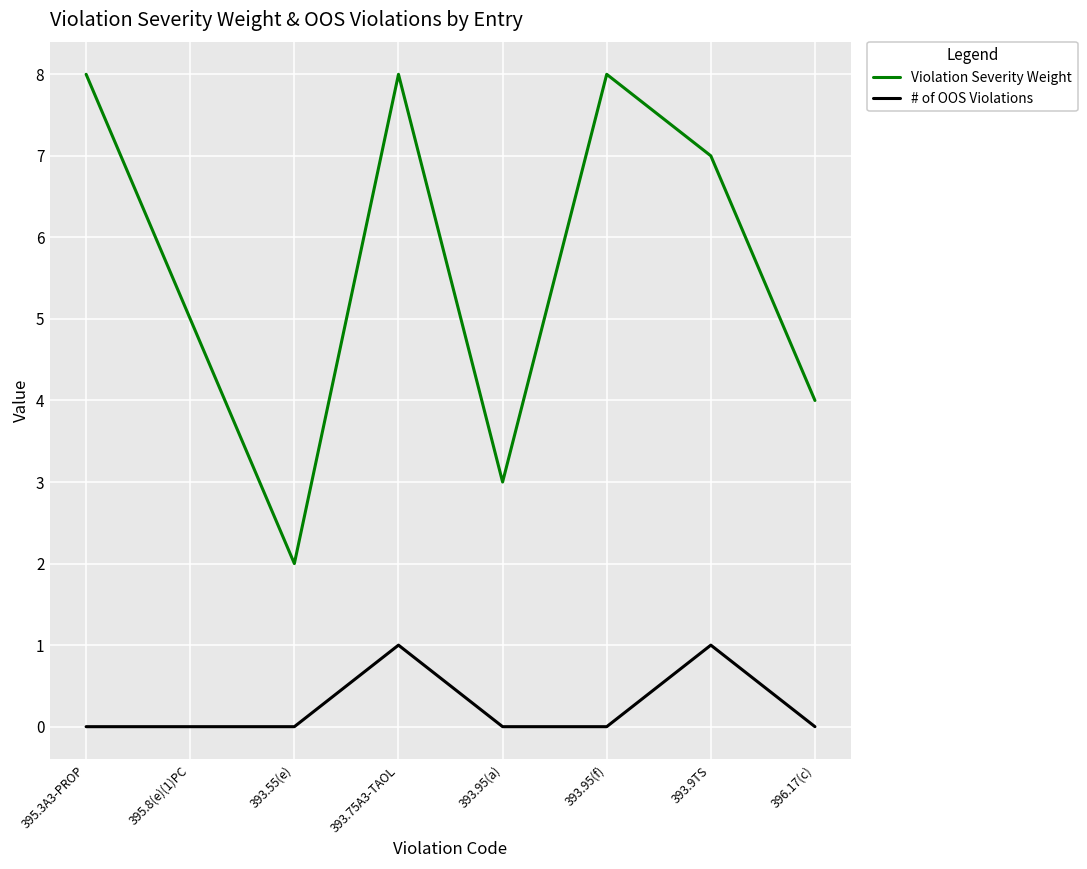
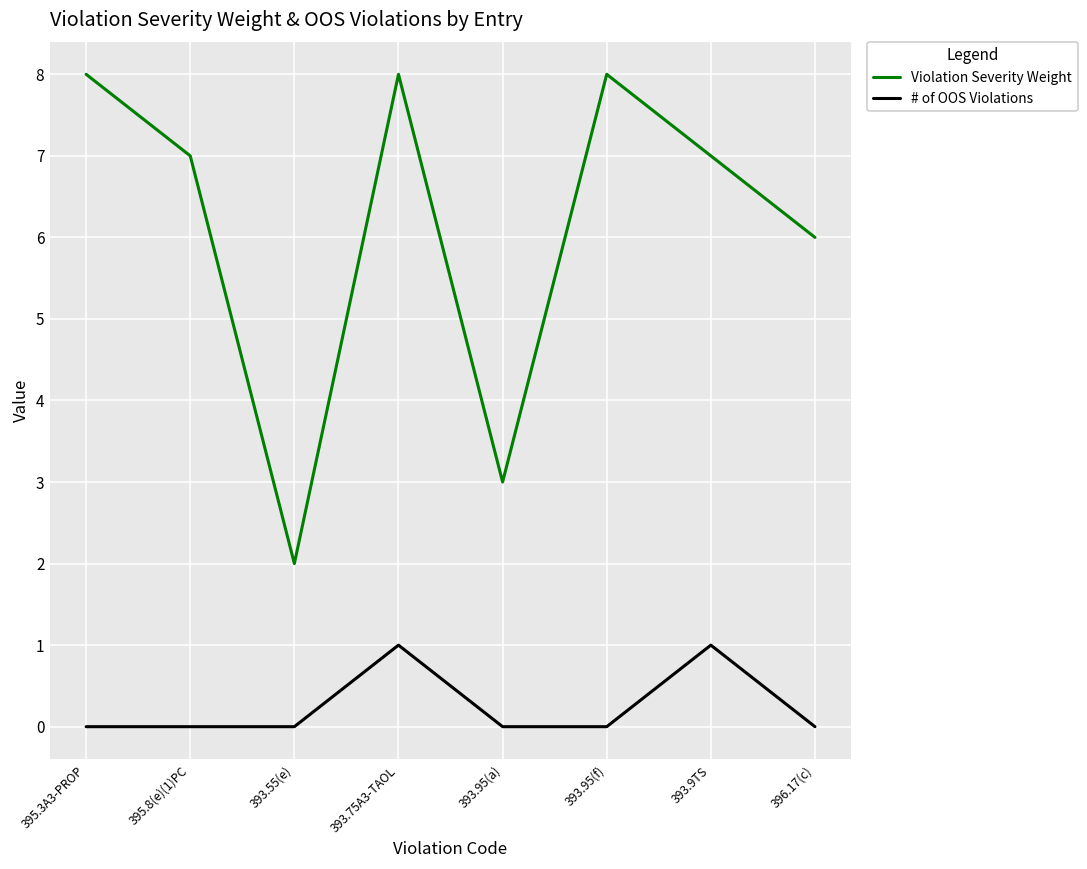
  {
    "Violation Severity Weight": {
      "395.3A3-PROP": 8,
-     "395.8(e)(1)PC": 5,
+     "395.8(e)(1)PC": 7,
      "393.55(e)": 2,
      "393.75A3-TAOL": 8,
      "393.95(a)": 3,
      "393.95(f)": 8,
      "393.9TS": 7,
-     "396.17(c)": 4
+     "396.17(c)": 6
    },
    "# of OOS Violations": {
      "395.3A3-PROP": 0,
      "395.8(e)(1)PC": 0,
      "393.55(e)": 0,
      "393.75A3-TAOL": 1,
      "393.95(a)": 0,
      "393.95(f)": 0,
      "393.9TS": 1,
      "396.17(c)": 0
    }
  }
